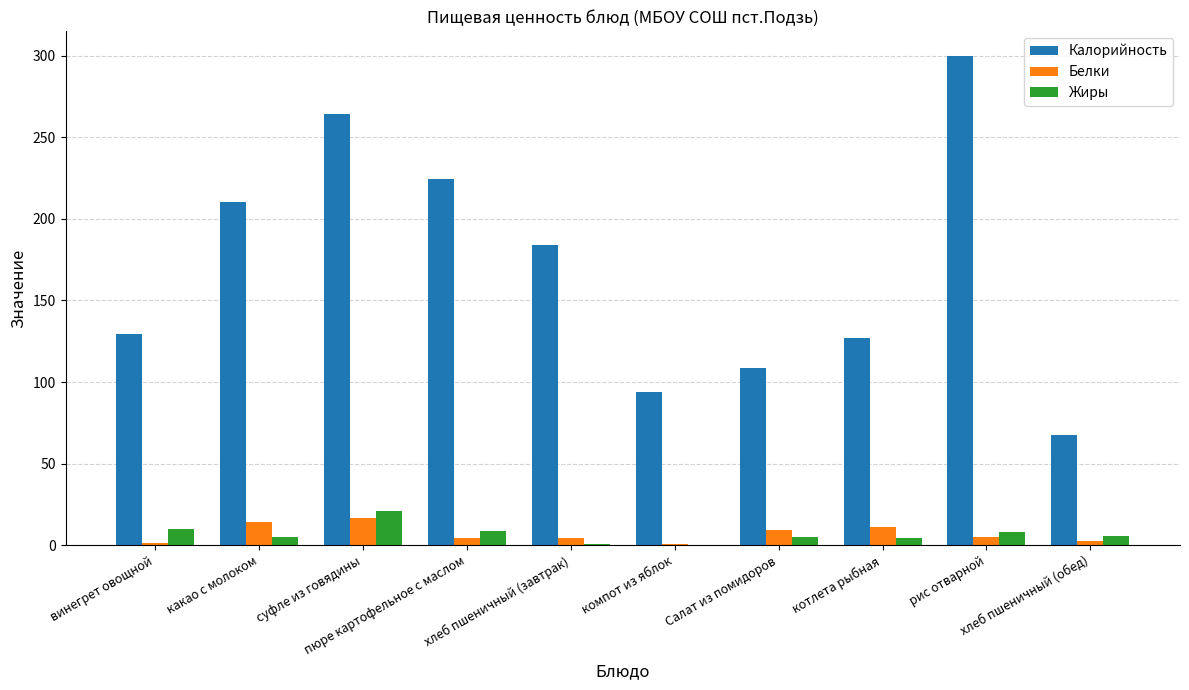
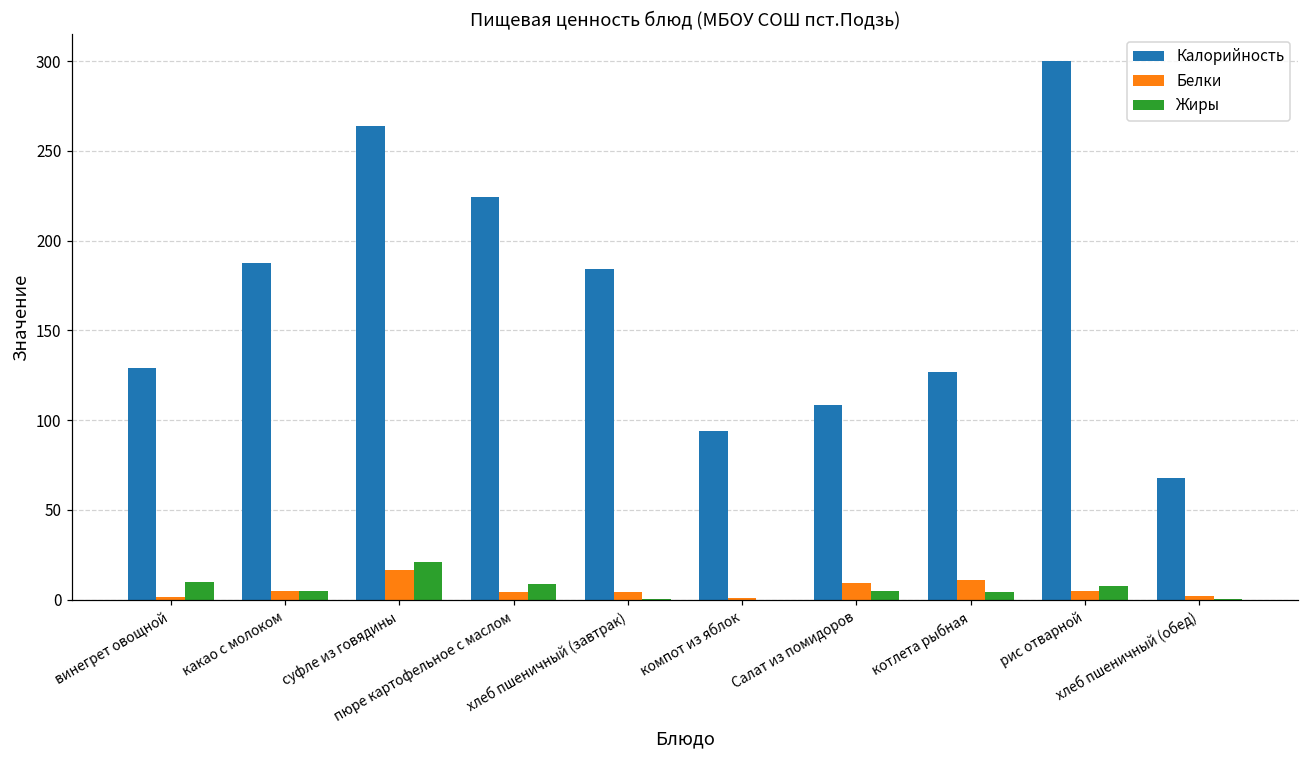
  {
    "Калорийность": {
      "винегрет овощной": 129,
-     "какао с молоком": 210,
+     "какао с молоком": 188,
      "суфле из говядины": 264,
      "пюре картофельное с маслом": 224,
      "хлеб пшеничный (завтрак)": 184,
      "компот из яблок": 94,
      "Салат из помидоров": 108,
      "котлета рыбная": 127,
      "рис отварной": 300,
      "хлеб пшеничный (обед)": 68
    },
    "Белки": {
-     "какао с молоком": 15,
+     "какао с молоком": 5,
      "суфле из говядины": 17,
      "пюре картофельное с маслом": 4,
      "хлеб пшеничный (завтрак)": 5,
      "Салат из помидоров": 9,
      "котлета рыбная": 11,
      "рис отварной": 5,
      "хлеб пшеничный (обед)": 2
    },
    "Жиры": {
      "винегрет овощной": 10,
      "какао с молоком": 5,
      "суфле из говядины": 21,
      "пюре картофельное с маслом": 9,
      "компот из яблок": 0,
      "Салат из помидоров": 5,
      "котлета рыбная": 4,
      "рис отварной": 8,
-     "хлеб пшеничный (обед)": 5
+     "хлеб пшеничный (обед)": 0
    }
  }
